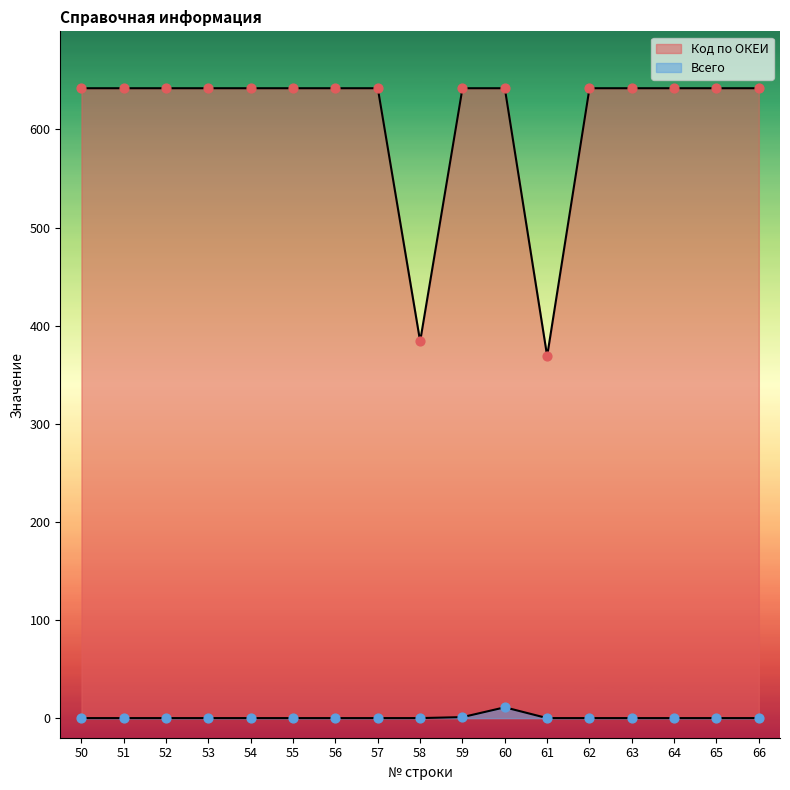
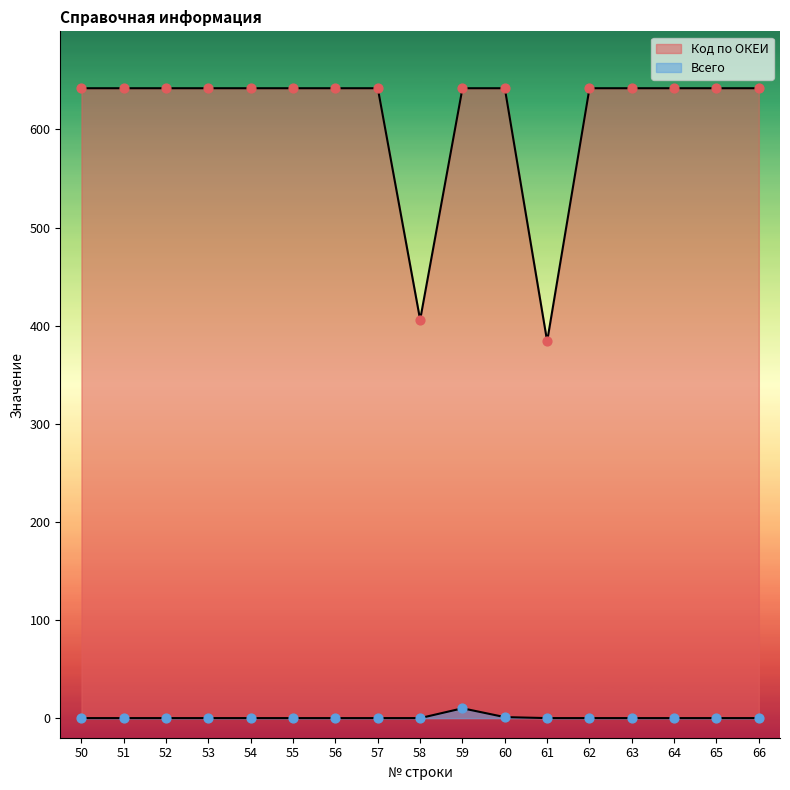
  {
    "Код по ОКЕИ": {
      "50": 640,
      "51": 640,
      "52": 640,
      "53": 640,
      "54": 640,
      "55": 640,
      "56": 640,
      "57": 640,
-     "58": 380,
+     "58": 410,
      "59": 640,
      "60": 640,
-     "61": 370,
+     "61": 380,
      "62": 640,
      "63": 640,
      "64": 640,
      "65": 640,
      "66": 640
    },
    "Всего": {
      "50": 0,
      "51": 0,
      "52": 0,
      "53": 0,
      "54": 0,
      "55": 0,
      "56": 0,
      "57": 0,
      "58": 0,
-     "59": 0,
-     "60": 10,
+     "59": 10,
+     "60": 0,
      "61": 0,
      "62": 0,
      "63": 0,
      "64": 0,
      "65": 0,
      "66": 0
    }
  }
